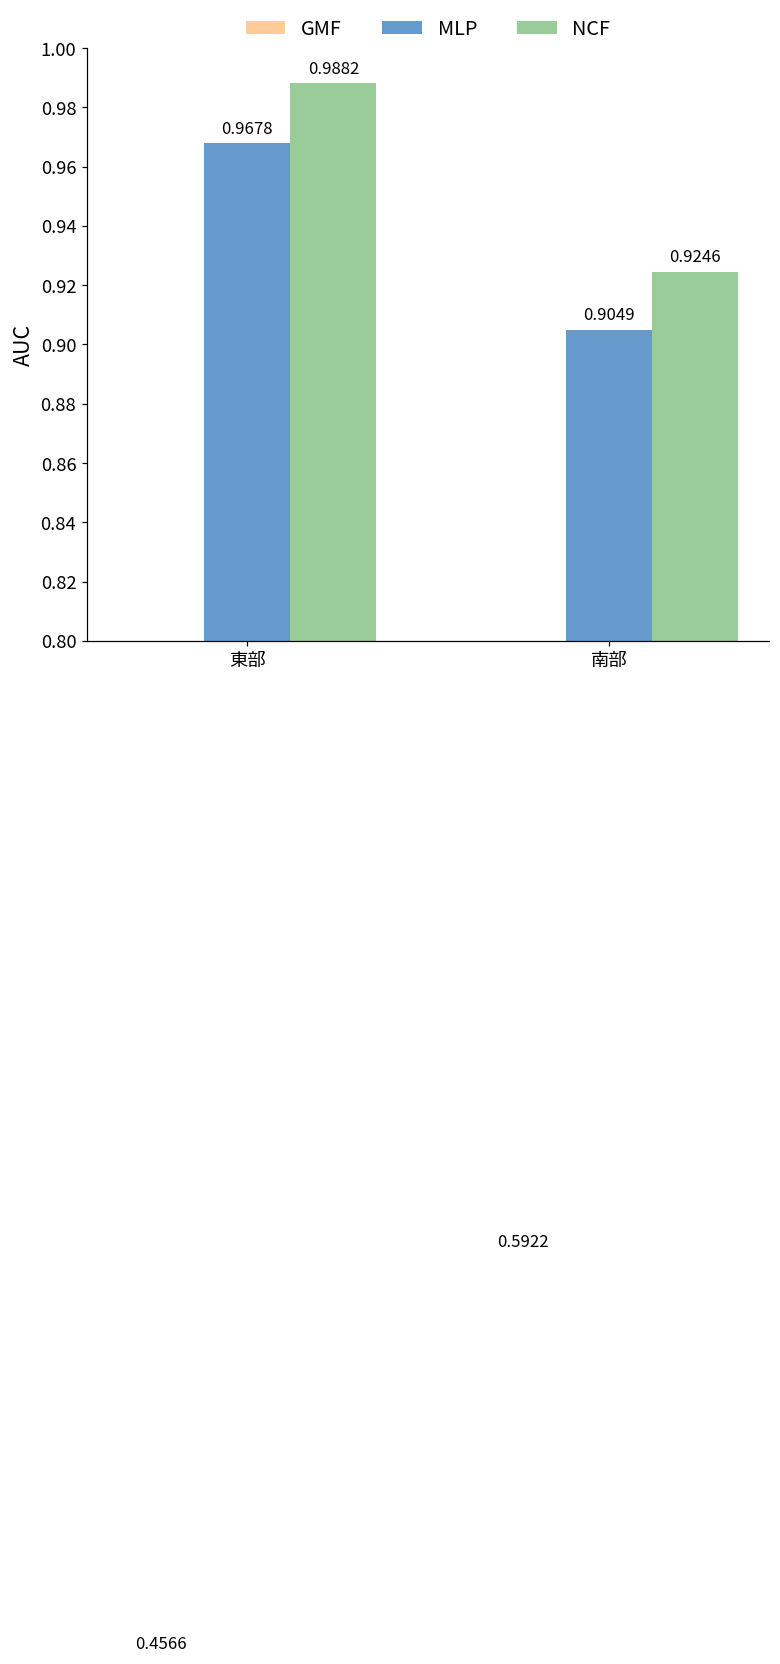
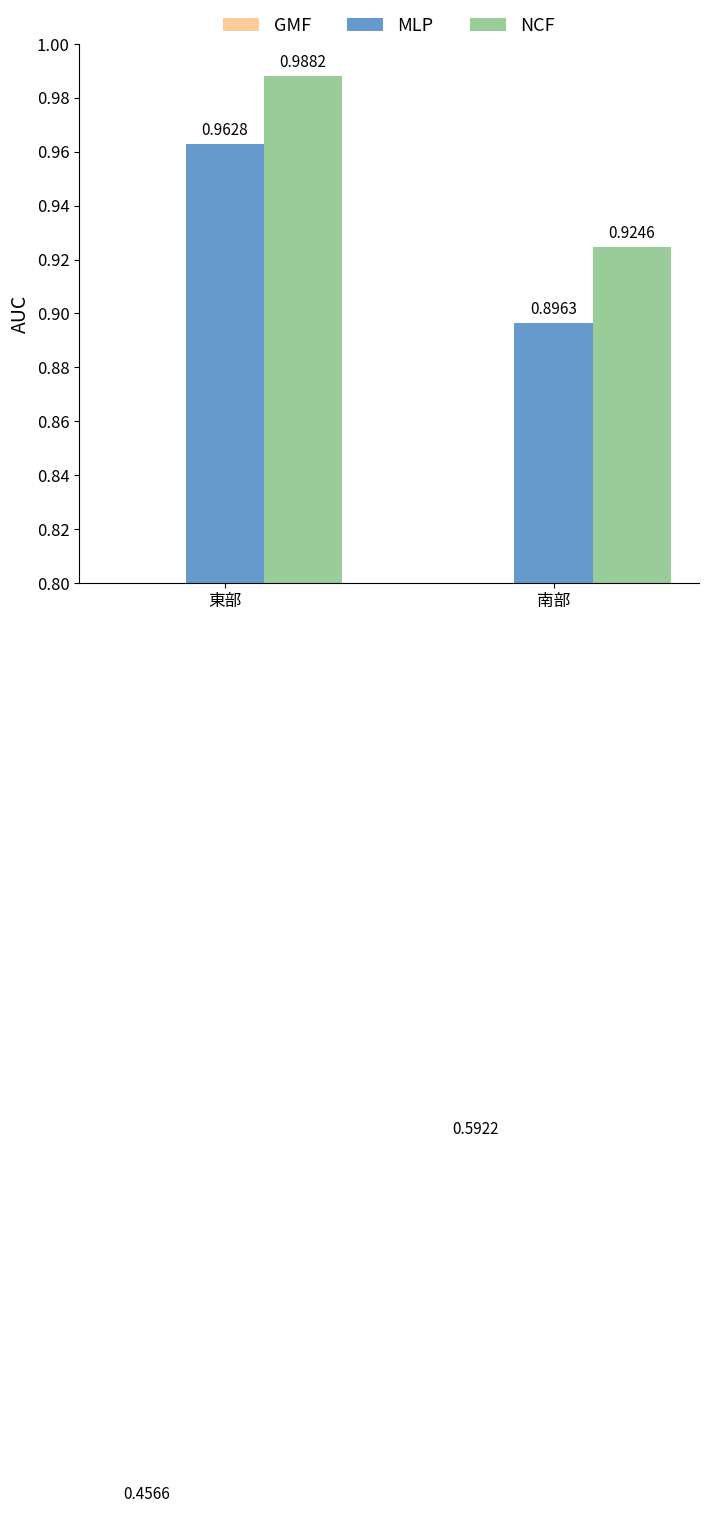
  {
    "MLP": {
-     "東部": 0.9678,
-     "南部": 0.9049
+     "東部": 0.9628,
+     "南部": 0.8963
    },
    "NCF": {
      "東部": 0.9882,
      "南部": 0.9246
    }
  }
